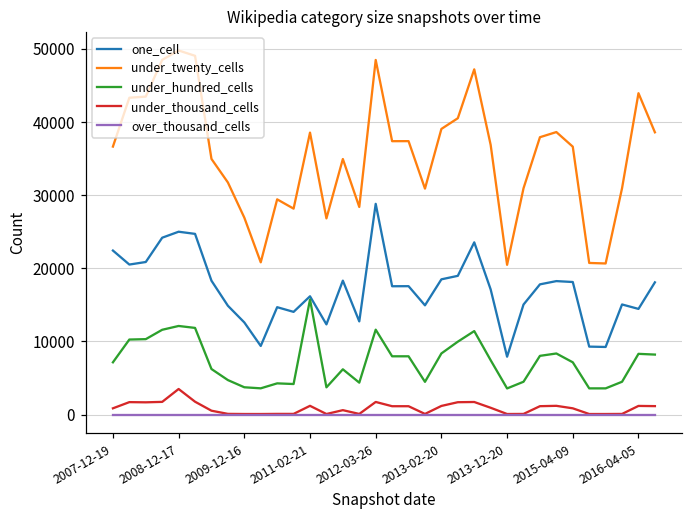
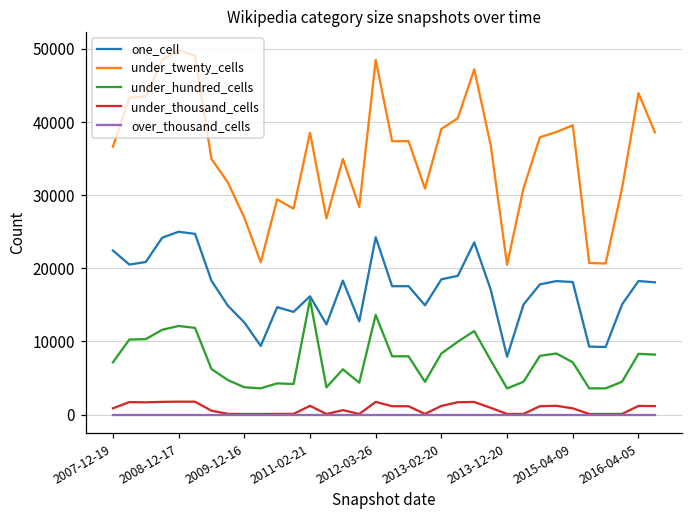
  {
    "one_cell": {
      "2007-12-19": 22000,
      "2008-12-17": 25000,
      "2009-12-16": 13000,
      "2011-02-21": 16000,
-     "2012-03-26": 29000,
+     "2012-03-26": 24000,
      "2013-02-20": 18000,
      "2013-12-20": 8000,
      "2015-04-09": 18000,
-     "2016-04-05": 14000
+     "2016-04-05": 18000
    },
    "under_twenty_cells": {
      "2007-12-19": 37000,
      "2009-12-16": 27000,
      "2011-02-21": 39000,
      "2012-03-26": 49000,
      "2013-02-20": 39000,
      "2013-12-20": 20000,
-     "2015-04-09": 37000,
+     "2015-04-09": 40000,
      "2016-04-05": 44000
    },
    "under_hundred_cells": {
      "2007-12-19": 7000,
      "2008-12-17": 12000,
      "2009-12-16": 4000,
      "2011-02-21": 16000,
-     "2012-03-26": 12000,
+     "2012-03-26": 14000,
      "2013-02-20": 8000,
      "2013-12-20": 4000,
      "2015-04-09": 7000,
      "2016-04-05": 8000
    },
    "under_thousand_cells": {
      "2007-12-19": 1000,
-     "2008-12-17": 3000,
+     "2008-12-17": 2000,
      "2011-02-21": 1000,
      "2012-03-26": 2000,
      "2013-02-20": 1000,
      "2015-04-09": 1000,
      "2016-04-05": 1000
    },
    "over_thousand_cells": {
      "2007-12-19": 0,
      "2008-12-17": 0,
      "2011-02-21": 0,
      "2012-03-26": 0,
      "2013-02-20": 0,
      "2015-04-09": 0,
      "2016-04-05": 0
    }
  }
